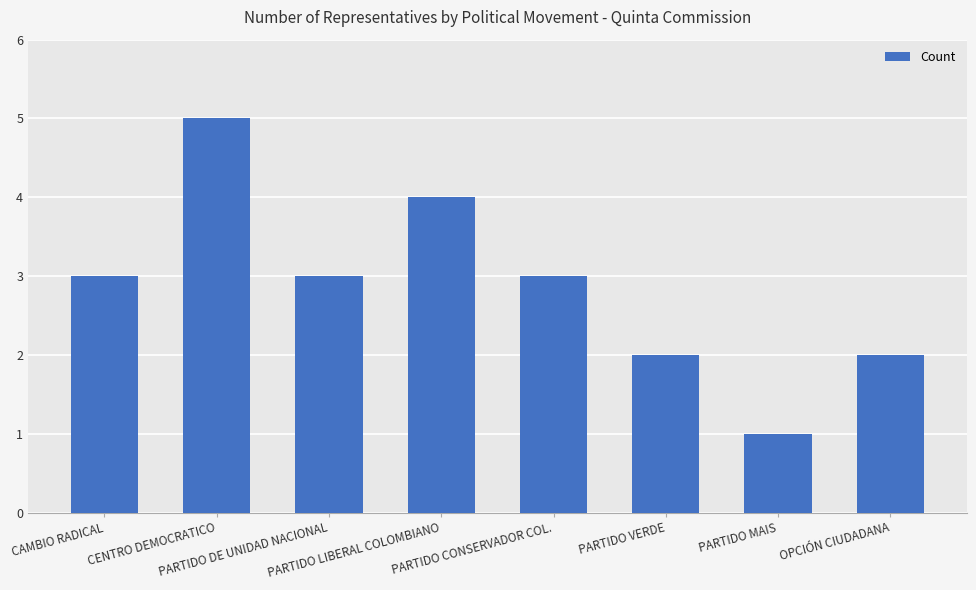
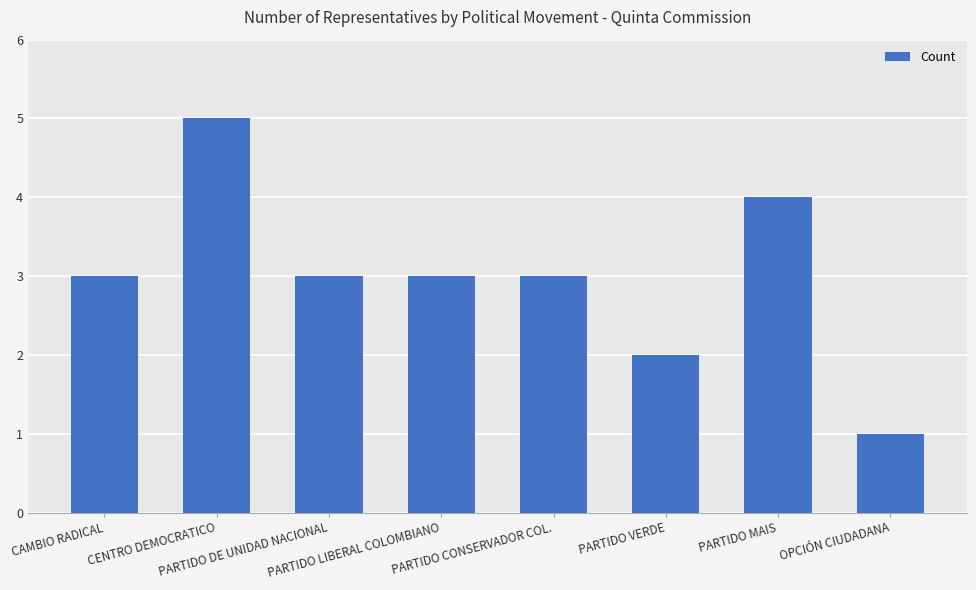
  {
    "CAMBIO RADICAL": 3,
    "CENTRO DEMOCRATICO": 5,
    "PARTIDO DE UNIDAD NACIONAL": 3,
-   "PARTIDO LIBERAL COLOMBIANO": 4,
+   "PARTIDO LIBERAL COLOMBIANO": 3,
    "PARTIDO CONSERVADOR COL.": 3,
    "PARTIDO VERDE": 2,
-   "PARTIDO MAIS": 1,
-   "OPCIÓN CIUDADANA": 2
+   "PARTIDO MAIS": 4,
+   "OPCIÓN CIUDADANA": 1
  }
